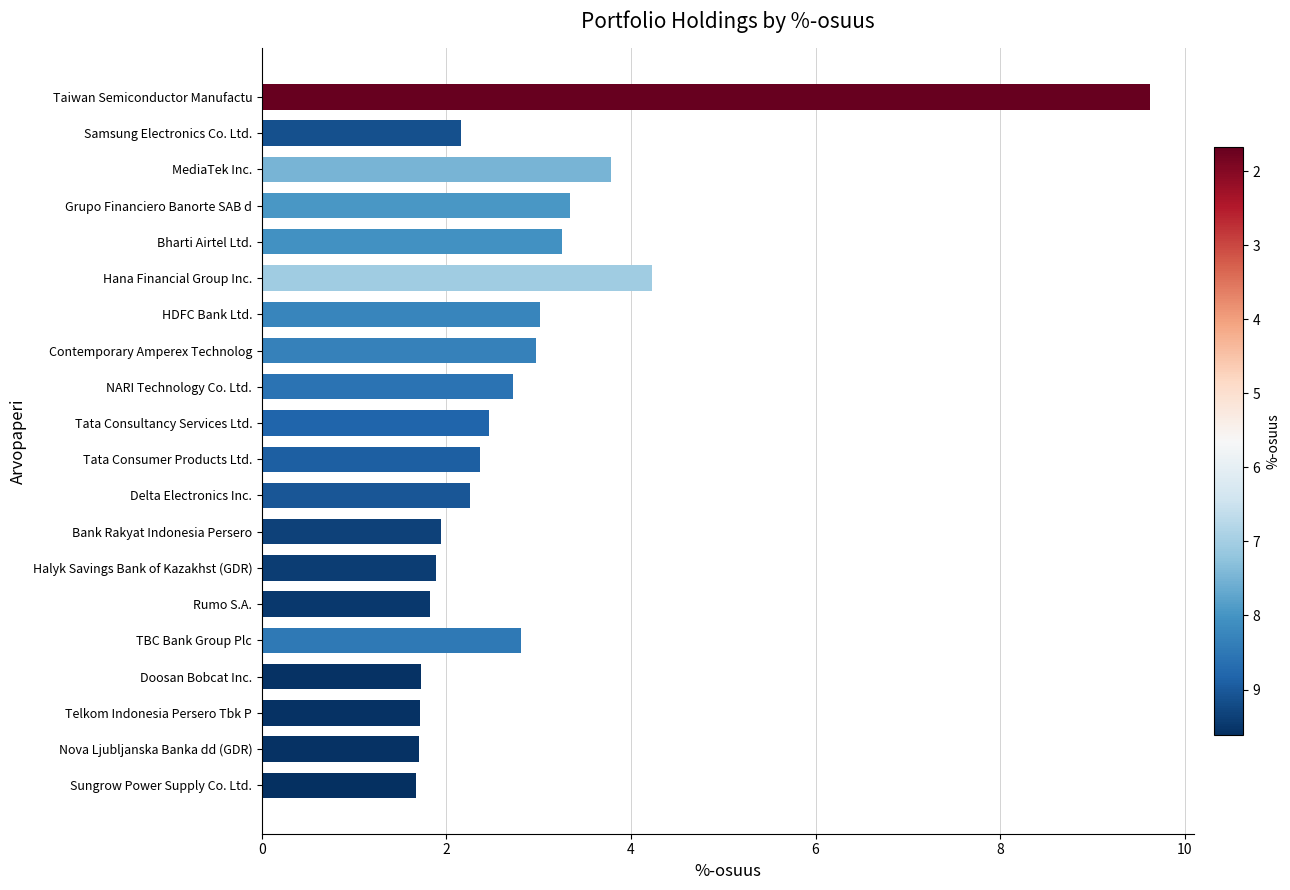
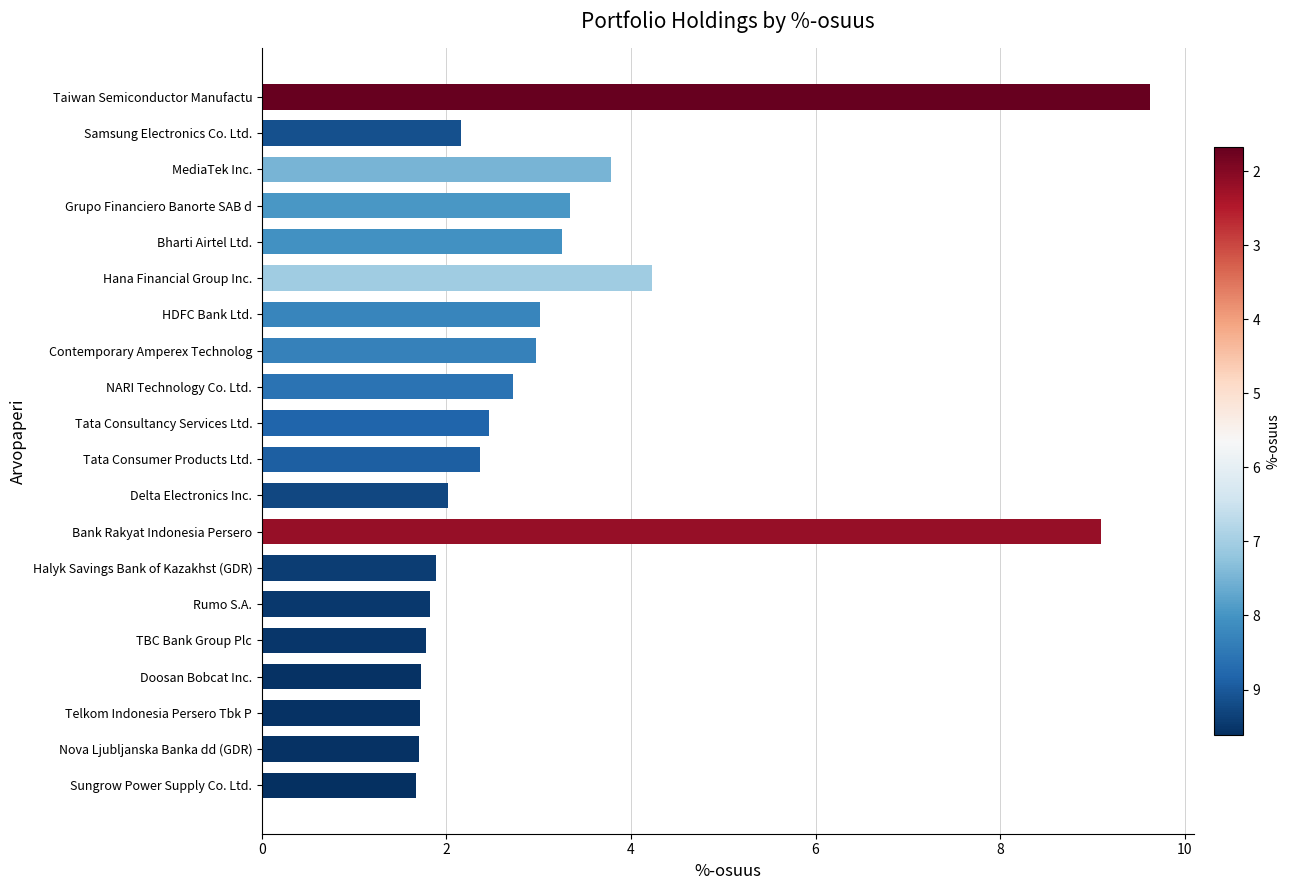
  {
    "Taiwan Semiconductor Manufactu": 9.6,
    "Samsung Electronics Co. Ltd.": 2.2,
    "MediaTek Inc.": 3.8,
    "Grupo Financiero Banorte SAB d": 3.3,
    "Bharti Airtel Ltd.": 3.2,
    "Hana Financial Group Inc.": 4.2,
    "HDFC Bank Ltd.": 3.0,
    "Contemporary Amperex Technolog": 3.0,
    "NARI Technology Co. Ltd.": 2.7,
    "Tata Consultancy Services Ltd.": 2.5,
    "Tata Consumer Products Ltd.": 2.4,
-   "Delta Electronics Inc.": 2.3,
-   "Bank Rakyat Indonesia Persero": 1.9,
+   "Delta Electronics Inc.": 2.0,
+   "Bank Rakyat Indonesia Persero": 9.1,
    "Halyk Savings Bank of Kazakhst (GDR)": 1.9,
    "Rumo S.A.": 1.8,
-   "TBC Bank Group Plc": 2.8,
+   "TBC Bank Group Plc": 1.8,
    "Doosan Bobcat Inc.": 1.7,
    "Telkom Indonesia Persero Tbk P": 1.7,
    "Nova Ljubljanska Banka dd (GDR)": 1.7,
    "Sungrow Power Supply Co. Ltd.": 1.7
  }
